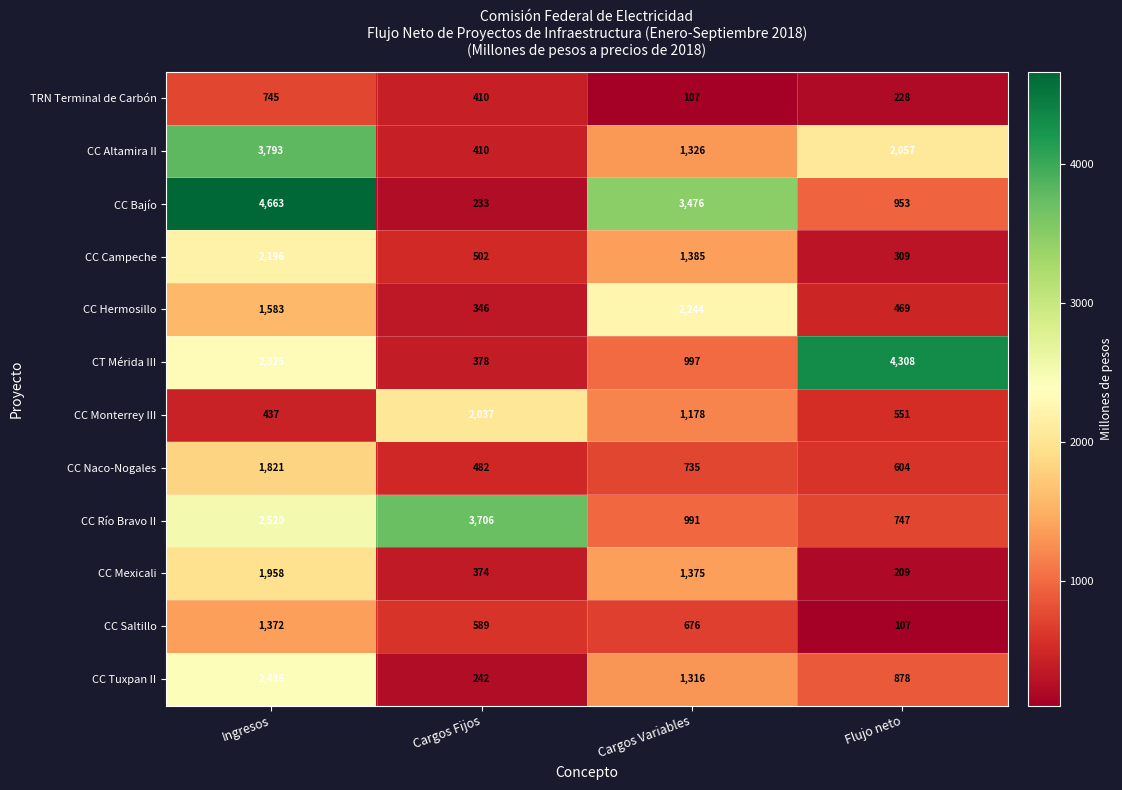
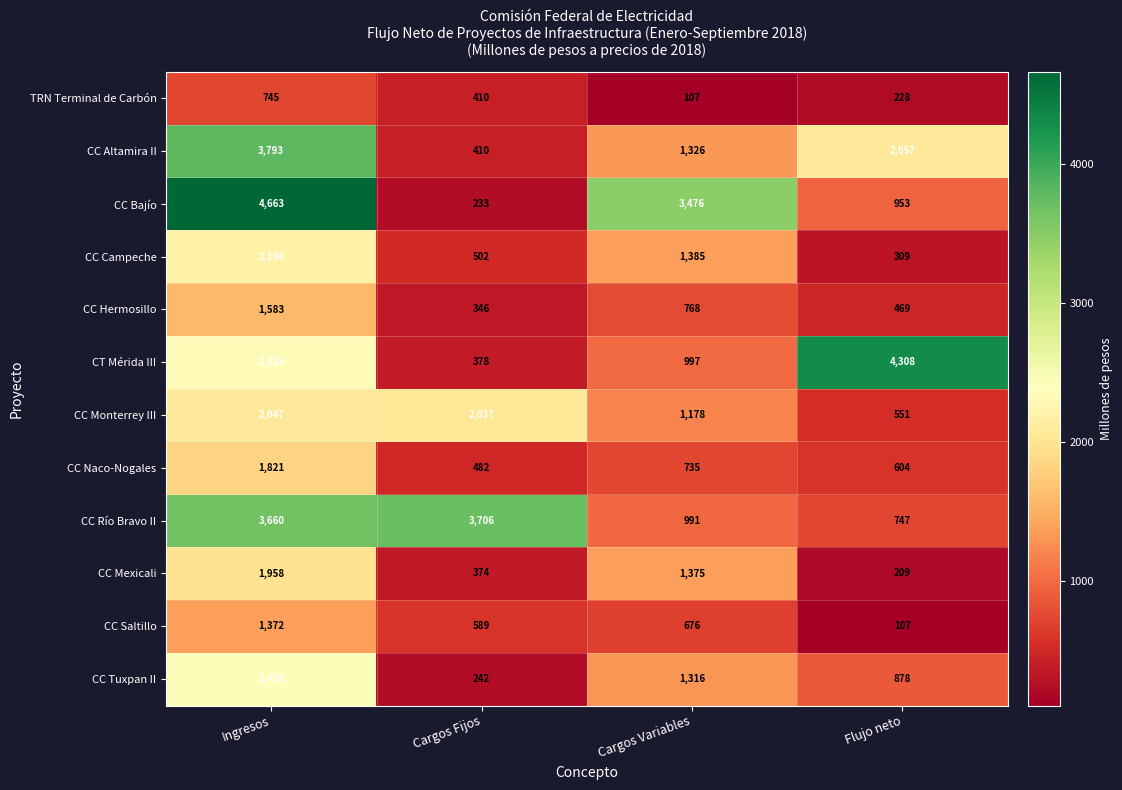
  {
    "TRN Terminal de Carbón": {
      "Ingresos": "745",
      "Cargos Fijos": "410",
      "Cargos Variables": "107",
      "Flujo neto": "228"
    },
    "CC Altamira II": {
      "Ingresos": "3,793",
      "Cargos Fijos": "410",
      "Cargos Variables": "1,326",
      "Flujo neto": "2,057"
    },
    "CC Bajío": {
      "Ingresos": "4,663",
      "Cargos Fijos": "233",
      "Cargos Variables": "3,476",
      "Flujo neto": "953"
    },
    "CC Campeche": {
      "Ingresos": "2,196",
      "Cargos Fijos": "502",
      "Cargos Variables": "1,385",
      "Flujo neto": "309"
    },
    "CC Hermosillo": {
      "Ingresos": "1,583",
      "Cargos Fijos": "346",
-     "Cargos Variables": "2,244",
+     "Cargos Variables": "768",
      "Flujo neto": "469"
    },
    "CT Mérida III": {
      "Ingresos": "2,325",
      "Cargos Fijos": "378",
      "Cargos Variables": "997",
      "Flujo neto": "4,308"
    },
    "CC Monterrey III": {
-     "Ingresos": "437",
+     "Ingresos": "2,047",
      "Cargos Fijos": "2,037",
      "Cargos Variables": "1,178",
      "Flujo neto": "551"
    },
    "CC Naco-Nogales": {
      "Ingresos": "1,821",
      "Cargos Fijos": "482",
      "Cargos Variables": "735",
      "Flujo neto": "604"
    },
    "CC Río Bravo II": {
-     "Ingresos": "2,520",
+     "Ingresos": "3,660",
      "Cargos Fijos": "3,706",
      "Cargos Variables": "991",
      "Flujo neto": "747"
    },
    "CC Mexicali": {
      "Ingresos": "1,958",
      "Cargos Fijos": "374",
      "Cargos Variables": "1,375",
      "Flujo neto": "209"
    },
    "CC Saltillo": {
      "Ingresos": "1,372",
      "Cargos Fijos": "589",
      "Cargos Variables": "676",
      "Flujo neto": "107"
    },
    "CC Tuxpan II": {
      "Ingresos": "2,436",
      "Cargos Fijos": "242",
      "Cargos Variables": "1,316",
      "Flujo neto": "878"
    }
  }
